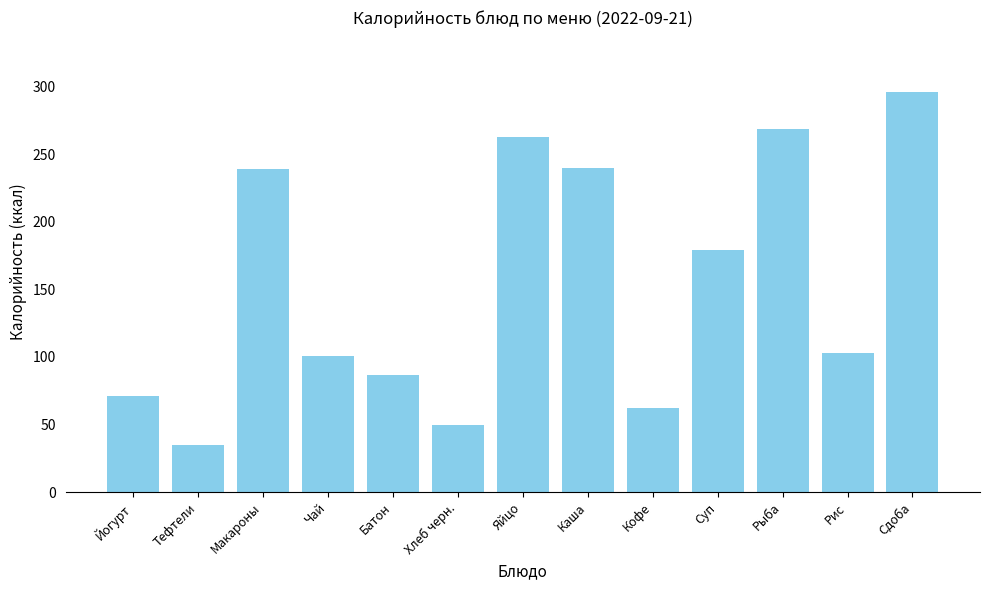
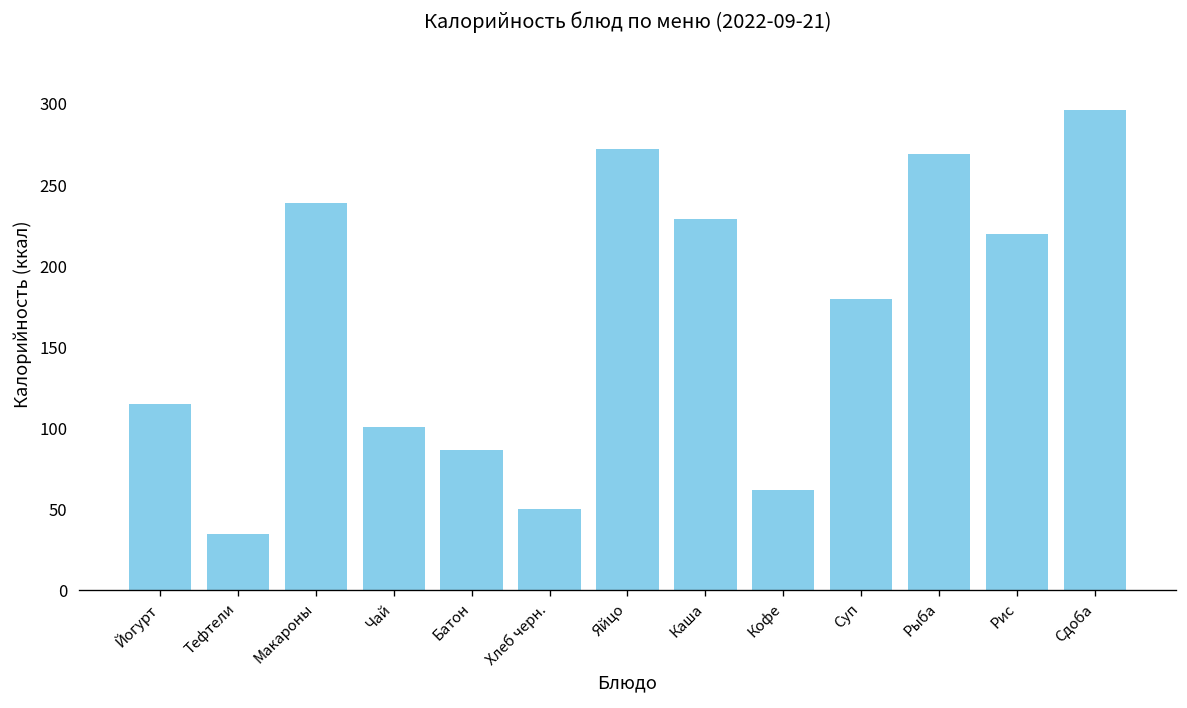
  {
-   "Йогурт": 71,
+   "Йогурт": 115,
    "Тефтели": 35,
    "Макароны": 239,
    "Чай": 101,
    "Батон": 87,
    "Хлеб черн.": 50,
-   "Яйцо": 263,
-   "Каша": 240,
+   "Яйцо": 272,
+   "Каша": 229,
    "Кофе": 62,
    "Суп": 180,
    "Рыба": 269,
-   "Рис": 103,
+   "Рис": 220,
    "Сдоба": 296
  }
